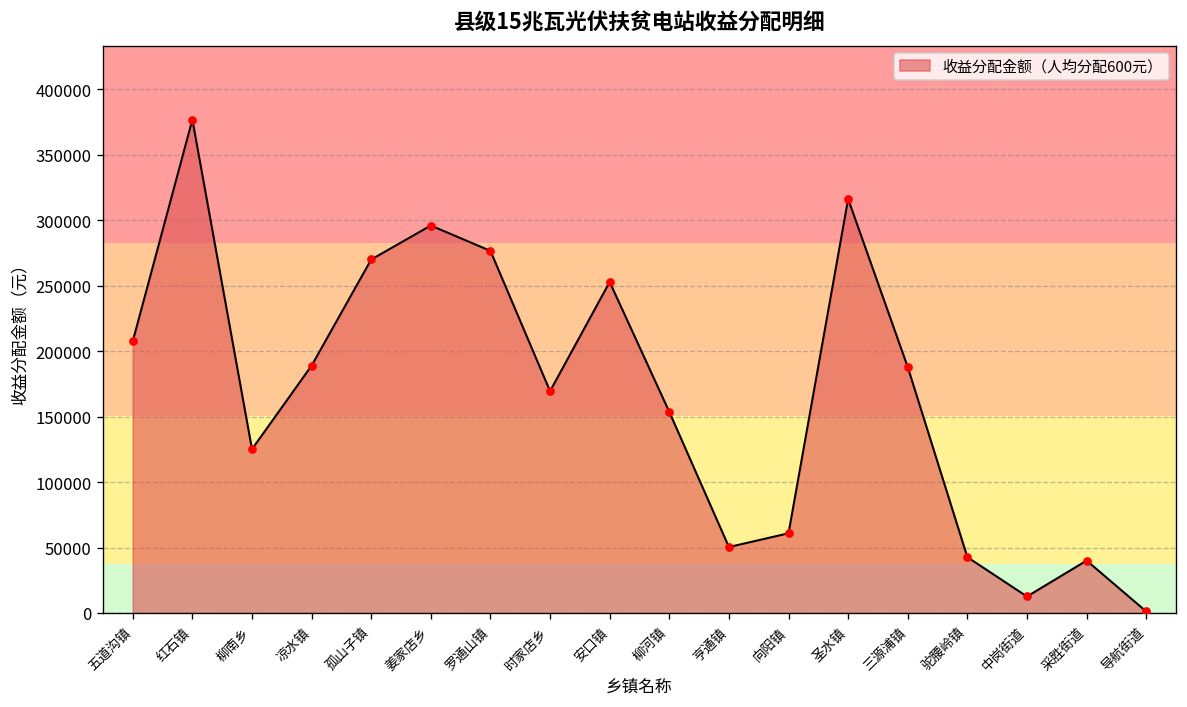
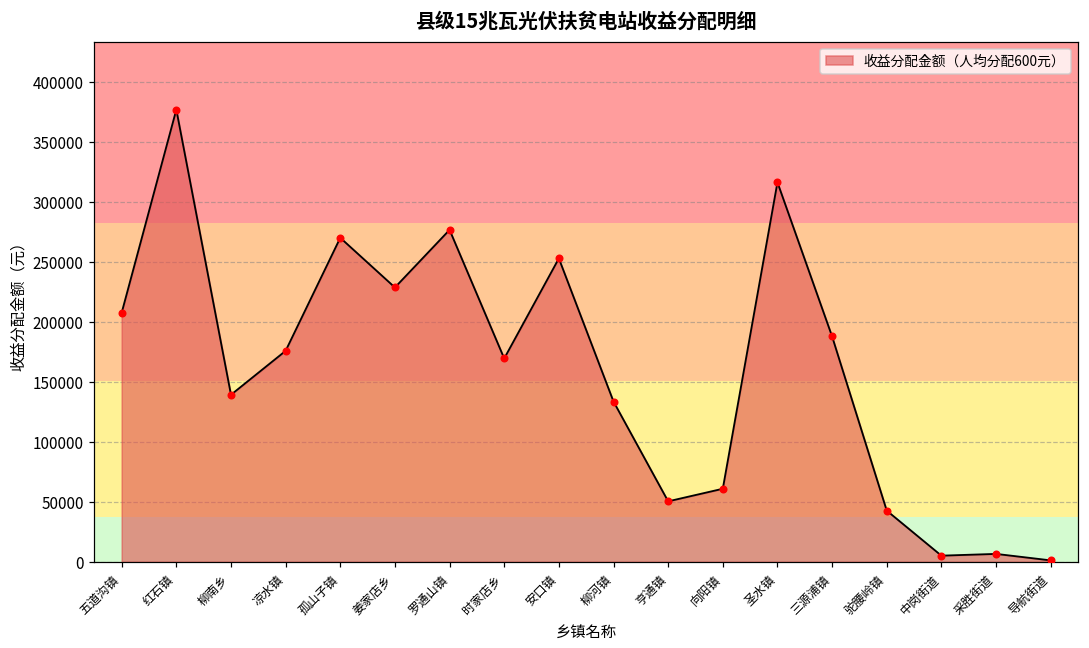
  {
    "五道沟镇": 208000,
    "红石镇": 377000,
-   "柳南乡": 125000,
-   "凉水镇": 189000,
+   "柳南乡": 139000,
+   "凉水镇": 176000,
    "孤山子镇": 270000,
-   "姜家店乡": 296000,
+   "姜家店乡": 229000,
    "罗通山镇": 277000,
    "时家店乡": 169000,
    "安口镇": 253000,
-   "柳河镇": 154000,
+   "柳河镇": 134000,
    "亨通镇": 50000,
    "向阳镇": 61000,
    "圣水镇": 316000,
    "三源浦镇": 188000,
    "驼腰岭镇": 43000,
-   "中岗街道": 13000,
-   "采胜街道": 40000,
+   "中岗街道": 5000,
+   "采胜街道": 7000,
    "导航街道": 1000
  }
